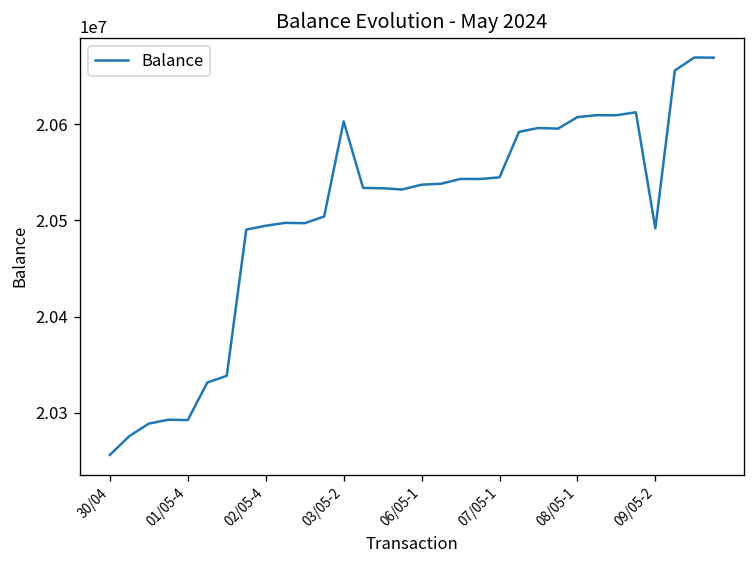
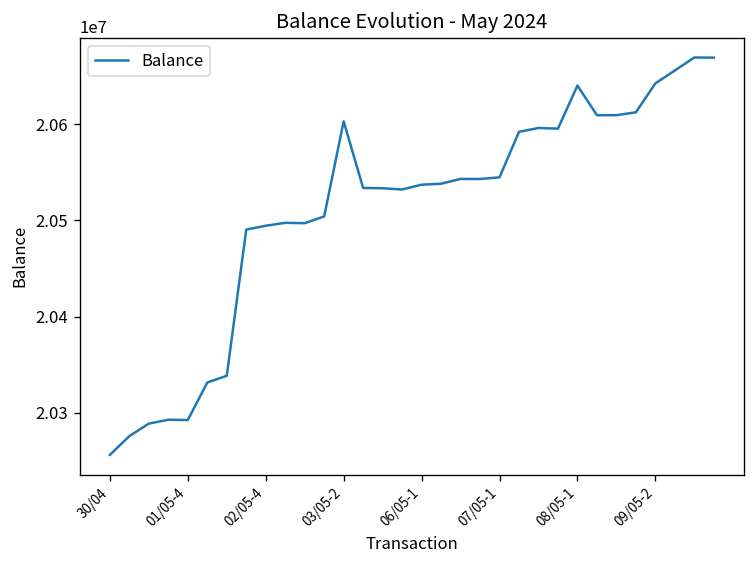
  {
    "30/04": 20260000,
    "01/05-4": 20290000,
    "02/05-4": 20490000,
    "03/05-2": 20600000,
    "06/05-1": 20540000,
    "07/05-1": 20540000,
-   "08/05-1": 20610000,
-   "09/05-2": 20490000
+   "08/05-1": 20640000,
+   "09/05-2": 20640000
  }
